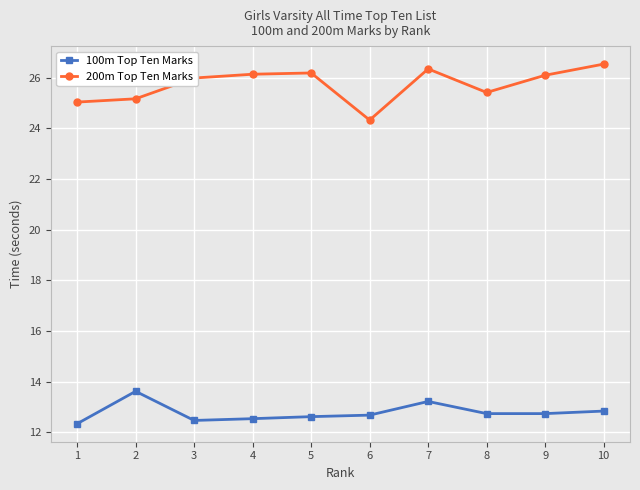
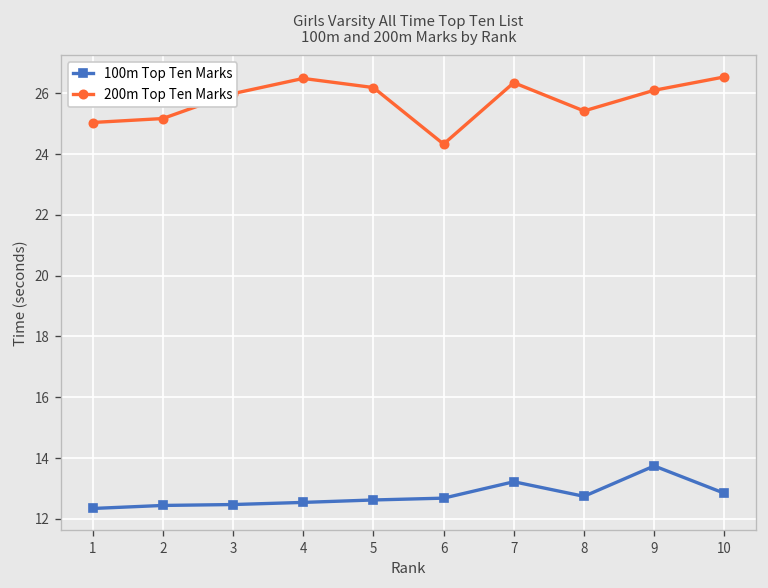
  {
    "100m Top Ten Marks": {
      "1": 12.3,
-     "2": 13.6,
+     "2": 12.4,
      "3": 12.5,
      "4": 12.5,
      "5": 12.6,
      "6": 12.7,
      "7": 13.2,
      "8": 12.7,
-     "9": 12.7,
+     "9": 13.7,
      "10": 12.8
    },
    "200m Top Ten Marks": {
      "1": 25.0,
      "2": 25.2,
-     "4": 26.1,
+     "4": 26.5,
      "5": 26.2,
      "6": 24.3,
      "7": 26.4,
      "8": 25.4,
      "9": 26.1,
      "10": 26.5
    }
  }
